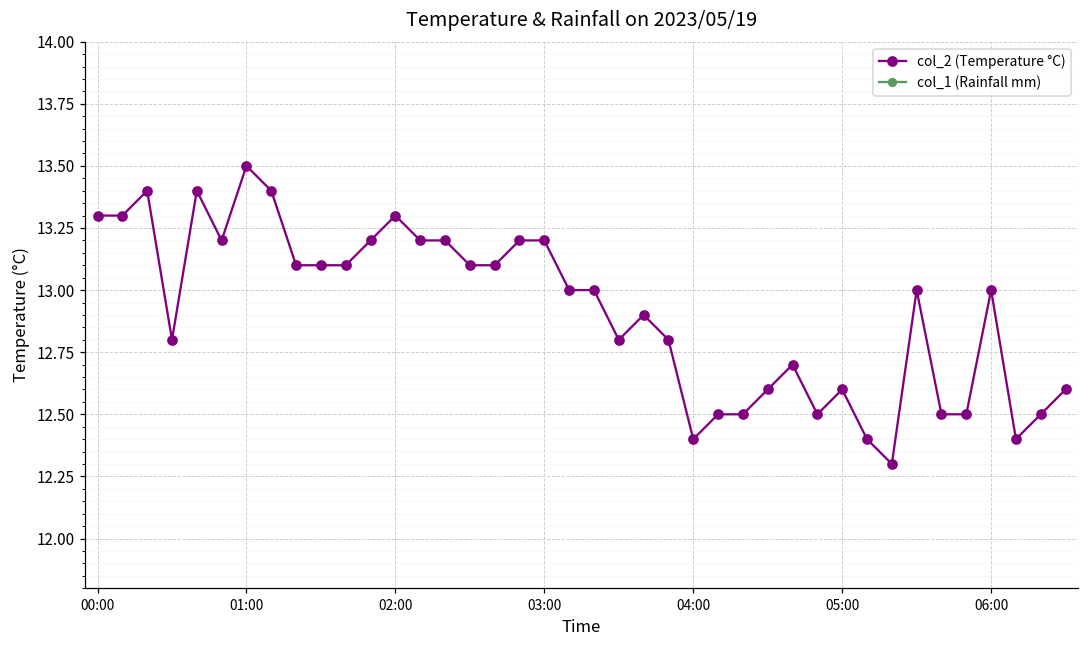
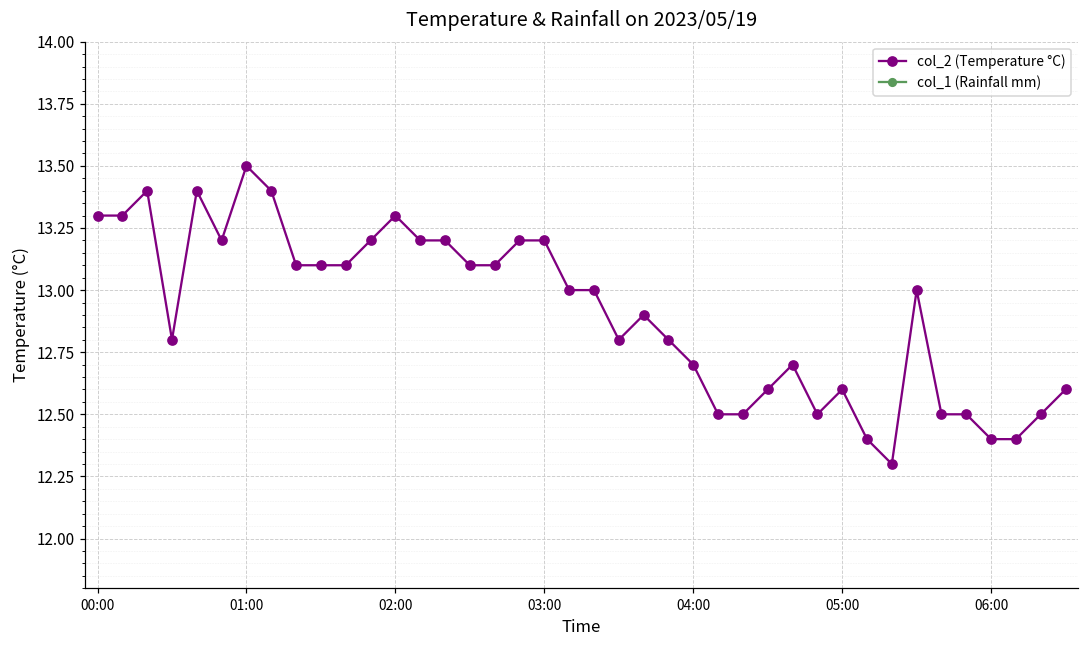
  {
    "col_2 (Temperature °C)": {
      "00:00": 13.3,
      "01:00": 13.5,
      "02:00": 13.3,
      "03:00": 13.2,
-     "04:00": 12.4,
+     "04:00": 12.7,
      "05:00": 12.6,
-     "06:00": 13.0
+     "06:00": 12.4
    }
  }
